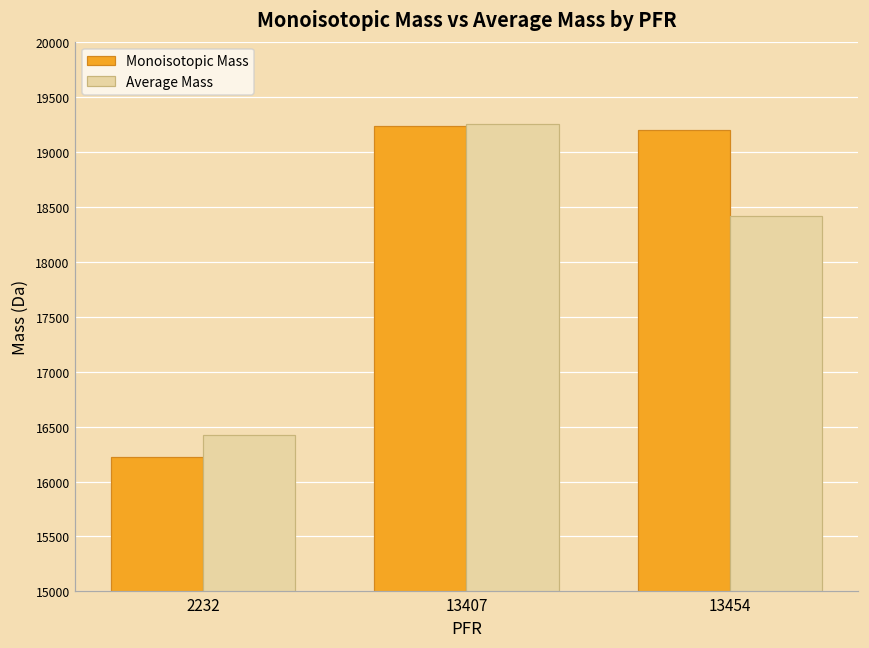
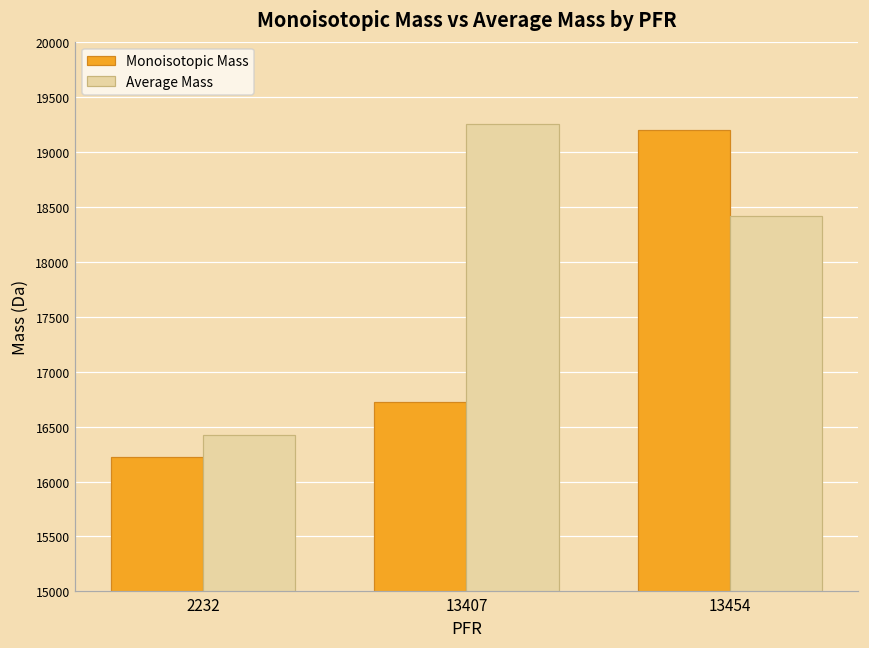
  {
    "Monoisotopic Mass": {
      "2232": 16200,
-     "13407": 19200,
+     "13407": 16700,
      "13454": 19200
    },
    "Average Mass": {
      "2232": 16400,
      "13407": 19200,
      "13454": 18400
    }
  }
